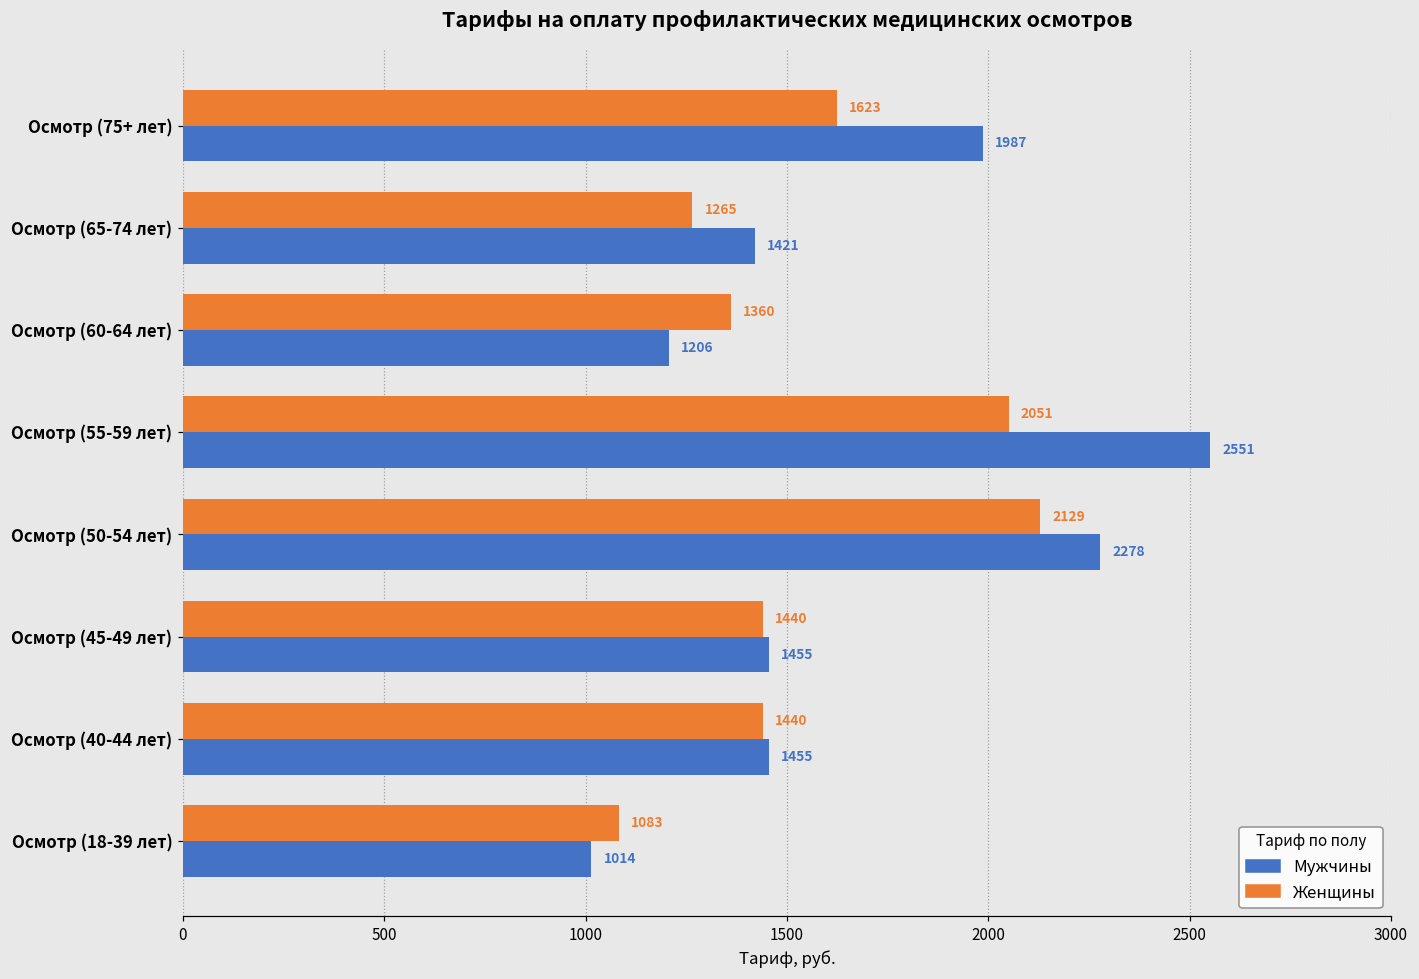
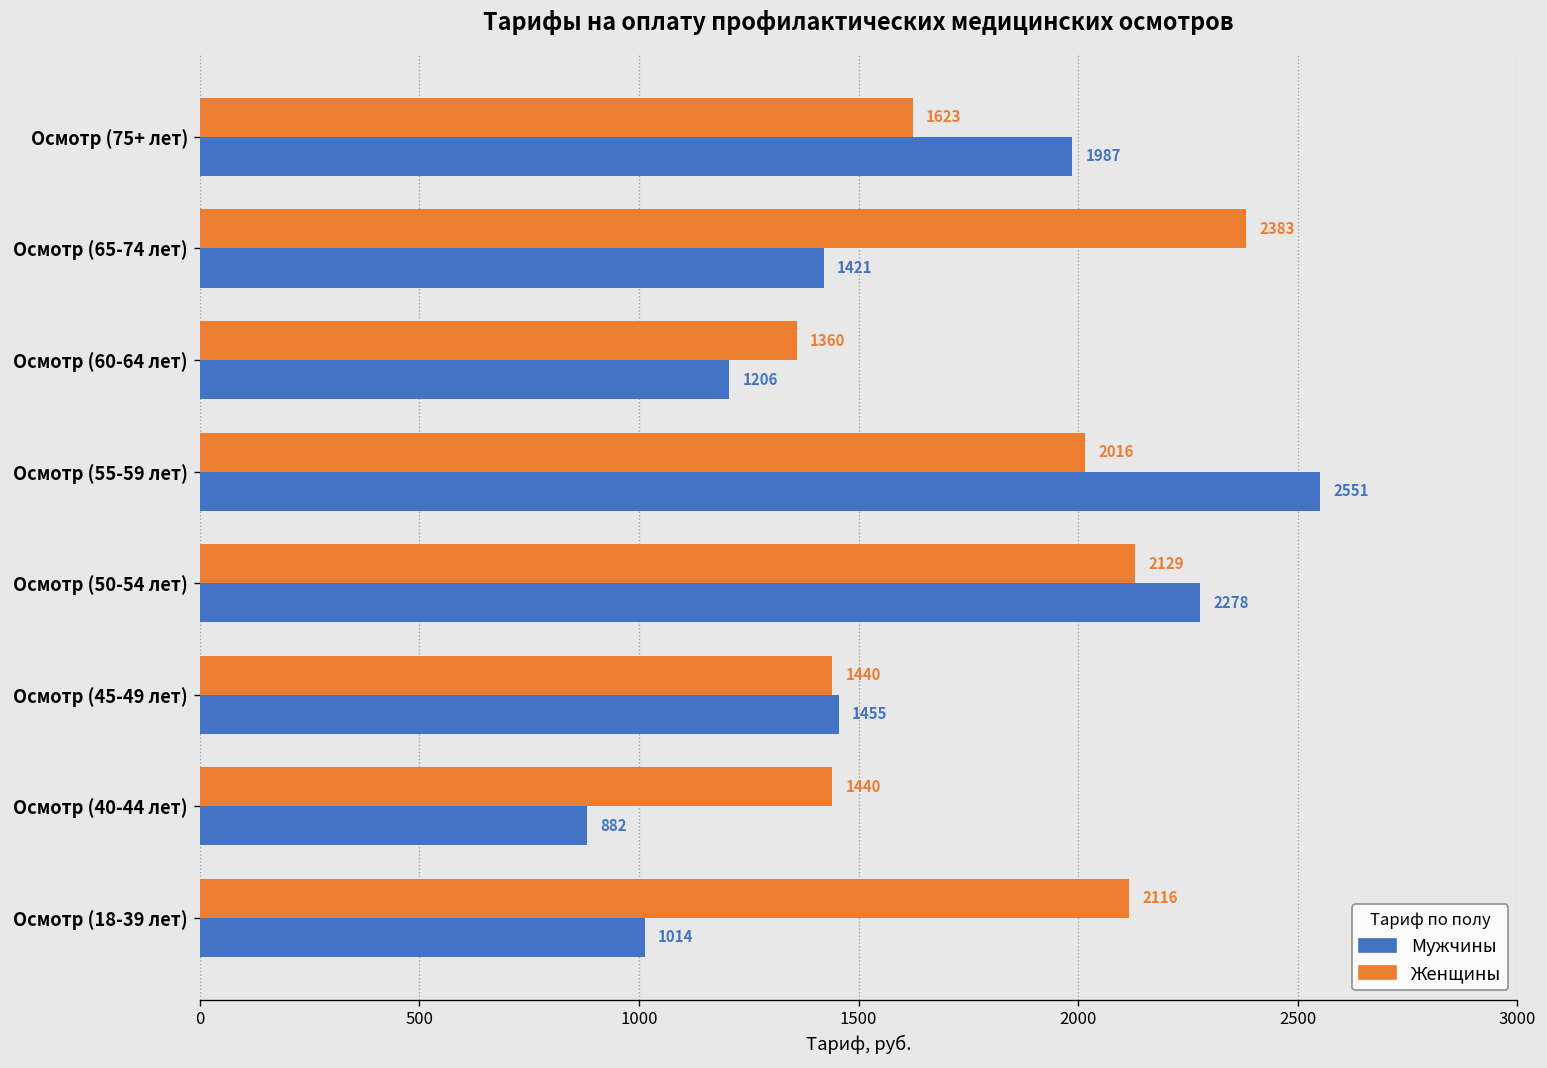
  {
    "Женщины": {
      "Осмотр (75+ лет)": 1623,
-     "Осмотр (65-74 лет)": 1265,
+     "Осмотр (65-74 лет)": 2383,
      "Осмотр (60-64 лет)": 1360,
-     "Осмотр (55-59 лет)": 2051,
+     "Осмотр (55-59 лет)": 2016,
      "Осмотр (50-54 лет)": 2129,
      "Осмотр (45-49 лет)": 1440,
      "Осмотр (40-44 лет)": 1440,
-     "Осмотр (18-39 лет)": 1083
+     "Осмотр (18-39 лет)": 2116
    },
    "Мужчины": {
      "Осмотр (75+ лет)": 1987,
      "Осмотр (65-74 лет)": 1421,
      "Осмотр (60-64 лет)": 1206,
      "Осмотр (55-59 лет)": 2551,
      "Осмотр (50-54 лет)": 2278,
      "Осмотр (45-49 лет)": 1455,
-     "Осмотр (40-44 лет)": 1455,
+     "Осмотр (40-44 лет)": 882,
      "Осмотр (18-39 лет)": 1014
    }
  }
